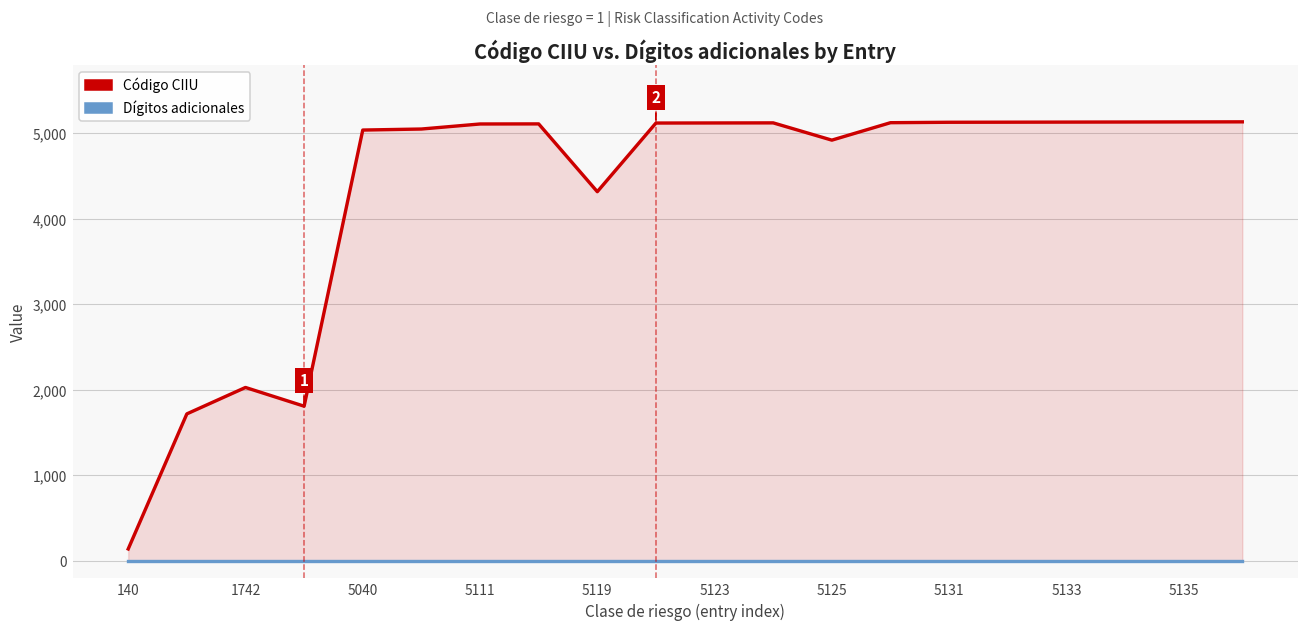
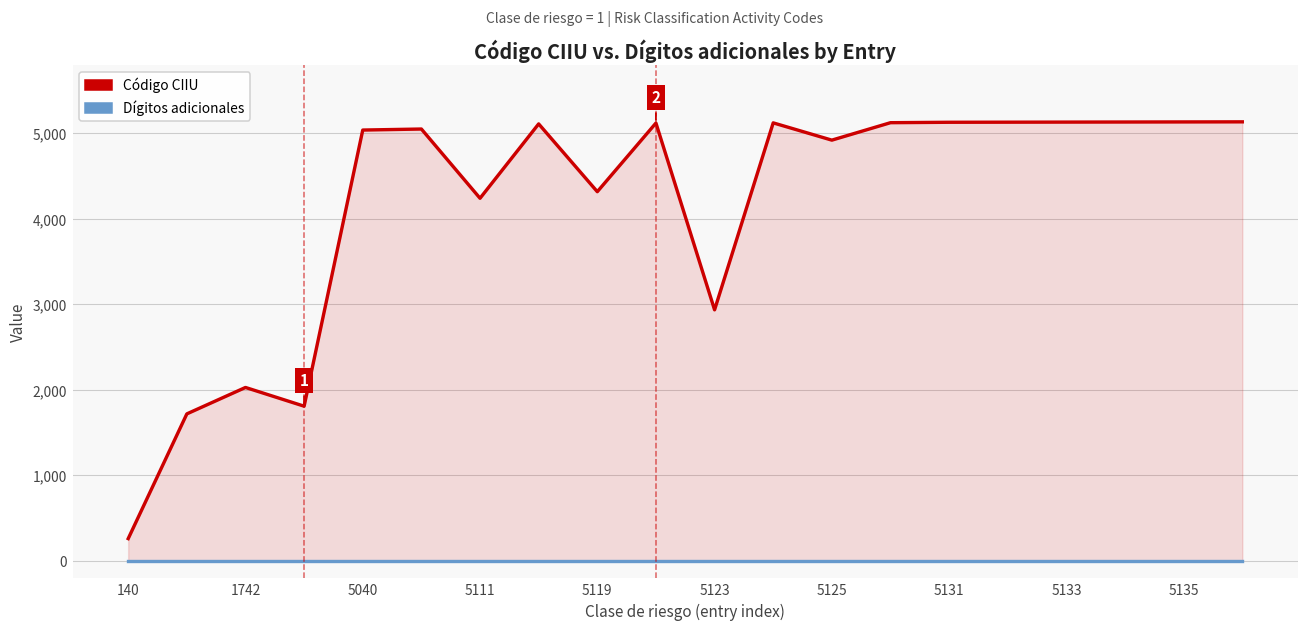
  {
    "Código CIIU": {
-     "140": "100",
+     "140": "300",
      "1742": "2,000",
      "5040": "5,000",
-     "5111": "5,100",
+     "5111": "4,200",
      "5119": "4,300",
-     "5123": "5,100",
+     "5123": "2,900",
      "5125": "4,900",
      "5131": "5,100",
      "5133": "5,100",
      "5135": "5,100"
    },
    "Dígitos adicionales": {
      "140": "0",
      "1742": "0",
      "5040": "0",
      "5111": "0",
      "5119": "0",
      "5123": "0",
      "5125": "0",
      "5131": "0",
      "5133": "0",
      "5135": "0"
    }
  }
